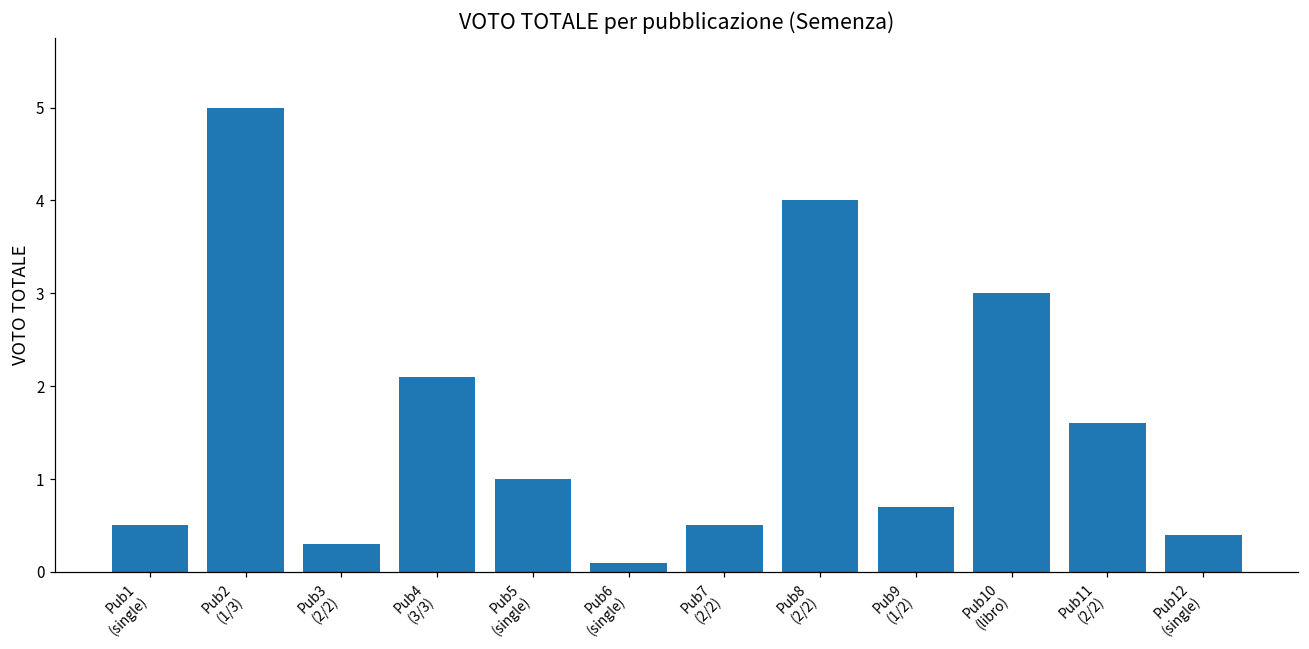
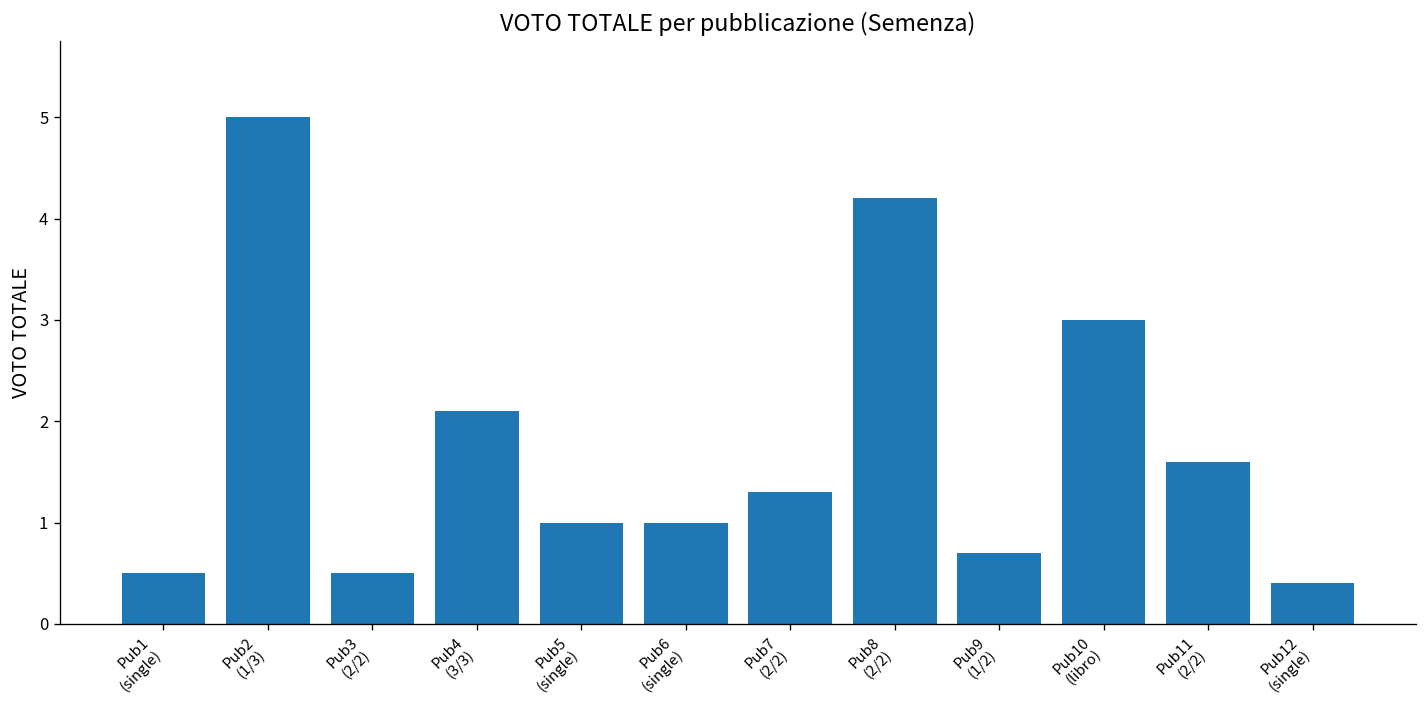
  {
    "Pub1 (single)": 0.5,
    "Pub2 (1/3)": 5.0,
-   "Pub3 (2/2)": 0.3,
+   "Pub3 (2/2)": 0.5,
    "Pub4 (3/3)": 2.1,
    "Pub5 (single)": 1.0,
-   "Pub6 (single)": 0.1,
-   "Pub7 (2/2)": 0.5,
-   "Pub8 (2/2)": 4.0,
+   "Pub6 (single)": 1.0,
+   "Pub7 (2/2)": 1.3,
+   "Pub8 (2/2)": 4.2,
    "Pub9 (1/2)": 0.7,
    "Pub10 (libro)": 3.0,
    "Pub11 (2/2)": 1.6,
    "Pub12 (single)": 0.4
  }
